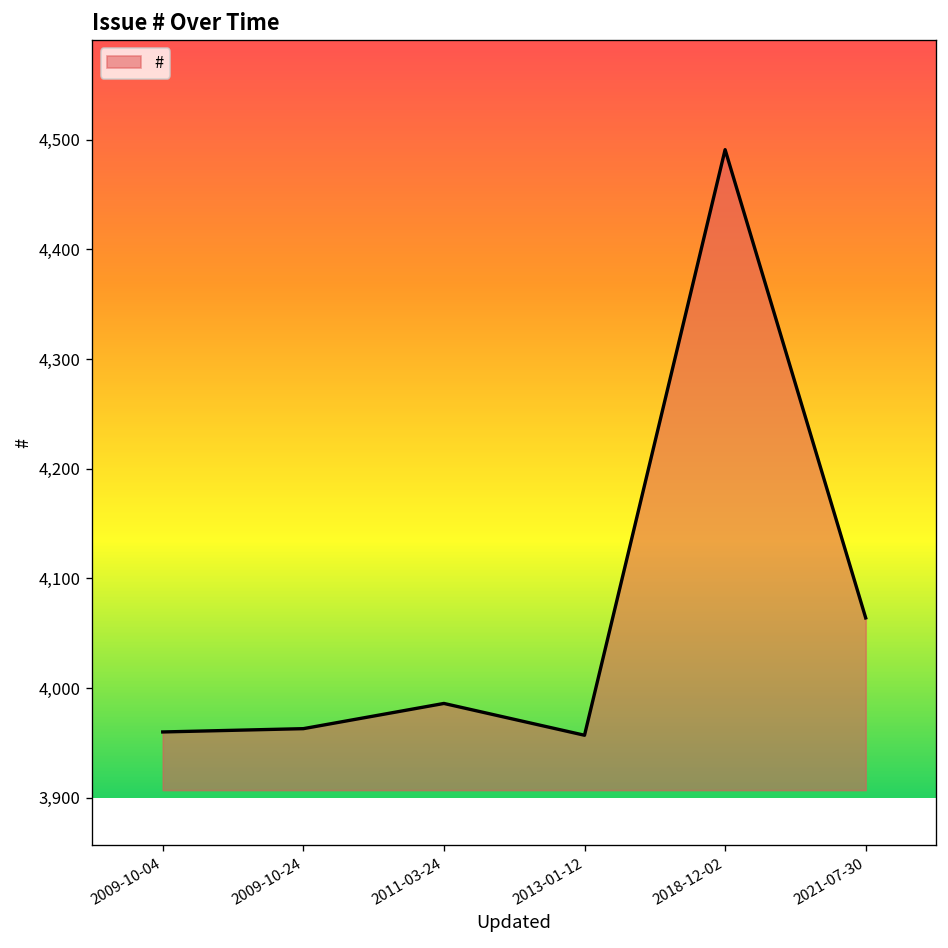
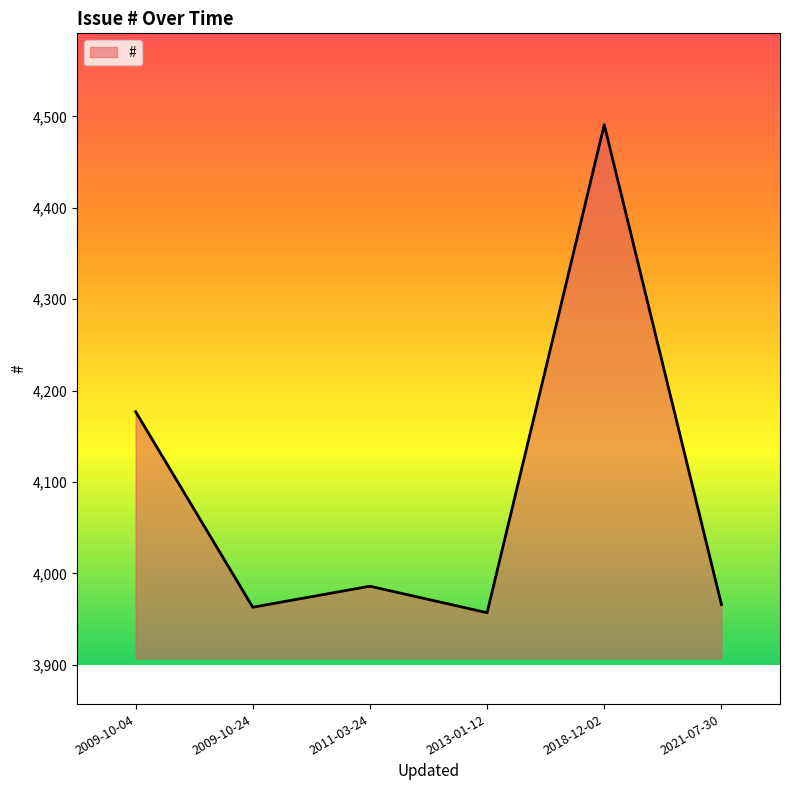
  {
-   "2009-10-04": "3,960",
+   "2009-10-04": "4,180",
    "2009-10-24": "3,960",
    "2011-03-24": "3,990",
    "2013-01-12": "3,960",
    "2018-12-02": "4,490",
-   "2021-07-30": "4,060"
+   "2021-07-30": "3,970"
  }
